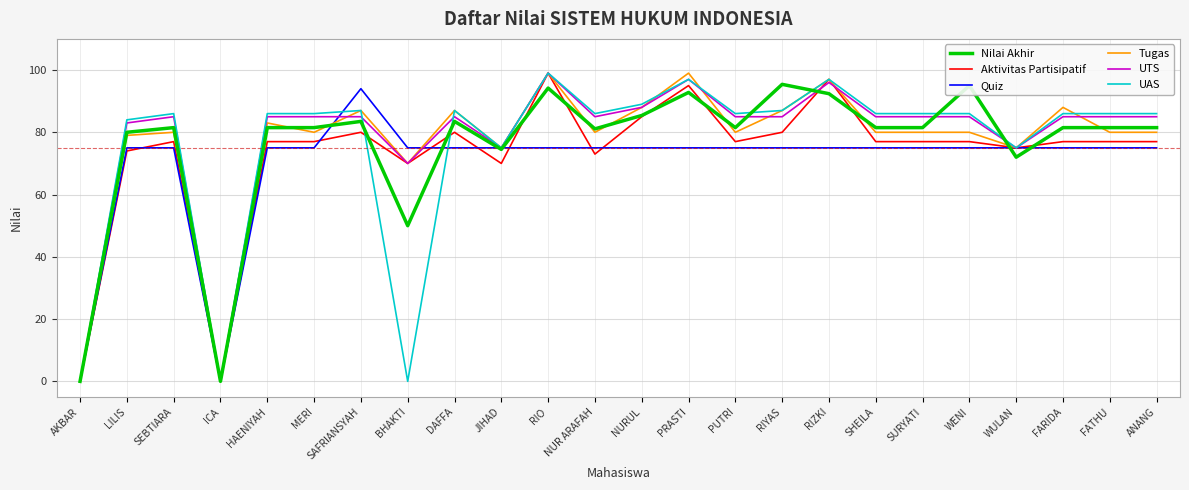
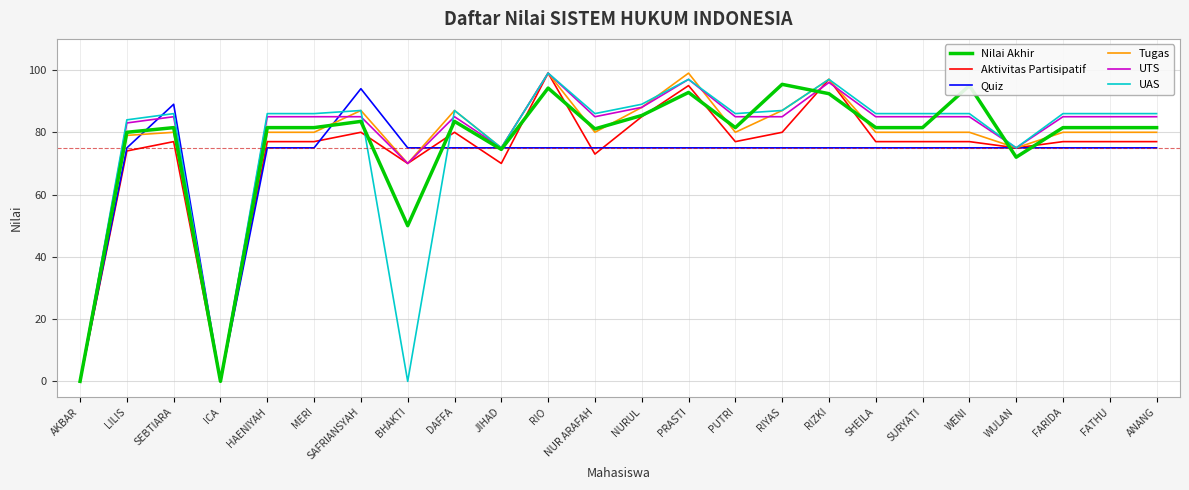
  {
    "Nilai Akhir": {
      "LILIS": 80,
      "SEBTIARA": 82,
      "HAENIYAH": 82,
      "MERI": 82,
      "SAFRIANSYAH": 84,
      "BHAKTI": 50,
      "DAFFA": 84,
      "RIO": 94,
      "NUR ARAFAH": 81,
      "PRASTI": 93,
      "PUTRI": 82,
      "RIYAS": 95,
      "RIZKI": 92,
      "SHEILA": 82,
      "SURYATI": 82,
      "WULAN": 72,
      "FARIDA": 82,
      "FATHU": 82,
      "ANANG": 82
    },
    "Aktivitas Partisipatif": {
      "LILIS": 74,
      "SEBTIARA": 77,
      "HAENIYAH": 77,
      "MERI": 77,
      "SAFRIANSYAH": 80,
      "DAFFA": 80,
      "JIHAD": 70,
      "NUR ARAFAH": 73,
      "PRASTI": 95,
      "PUTRI": 77,
      "RIYAS": 80,
      "SHEILA": 77,
      "SURYATI": 77,
      "WENI": 77,
      "FARIDA": 77,
      "FATHU": 77,
      "ANANG": 77
    },
    "Quiz": {
      "LILIS": 75,
-     "SEBTIARA": 75,
+     "SEBTIARA": 89,
      "HAENIYAH": 75,
      "MERI": 75,
      "SAFRIANSYAH": 94,
      "BHAKTI": 75,
      "DAFFA": 75,
      "RIO": 75,
      "NUR ARAFAH": 75,
      "NURUL": 75,
      "PRASTI": 75,
      "PUTRI": 75,
      "RIYAS": 75,
      "RIZKI": 75,
      "SHEILA": 75,
      "SURYATI": 75,
      "WENI": 75,
      "FARIDA": 75,
      "FATHU": 75,
      "ANANG": 75
    },
    "Tugas": {
      "LILIS": 79,
      "SEBTIARA": 80,
-     "HAENIYAH": 83,
+     "HAENIYAH": 80,
      "MERI": 80,
      "NUR ARAFAH": 80,
      "PRASTI": 99,
      "PUTRI": 80,
      "SHEILA": 80,
      "SURYATI": 80,
      "WENI": 80,
-     "FARIDA": 88,
+     "FARIDA": 80,
      "FATHU": 80,
      "ANANG": 80
    },
    "UTS": {
      "LILIS": 83,
      "SEBTIARA": 85,
      "HAENIYAH": 85,
      "MERI": 85,
      "SAFRIANSYAH": 85,
      "DAFFA": 85,
      "NUR ARAFAH": 85,
      "PUTRI": 85,
      "RIYAS": 85,
      "RIZKI": 96,
      "SHEILA": 85,
      "SURYATI": 85,
      "WENI": 85,
      "FARIDA": 85,
      "FATHU": 85,
      "ANANG": 85
    },
    "UAS": {
      "LILIS": 84,
      "SEBTIARA": 86,
      "HAENIYAH": 86,
      "MERI": 86,
      "BHAKTI": 0,
      "NUR ARAFAH": 86,
      "NURUL": 89,
      "PUTRI": 86,
      "SHEILA": 86,
      "SURYATI": 86,
      "WENI": 86,
      "FARIDA": 86,
      "FATHU": 86,
      "ANANG": 86
    }
  }
